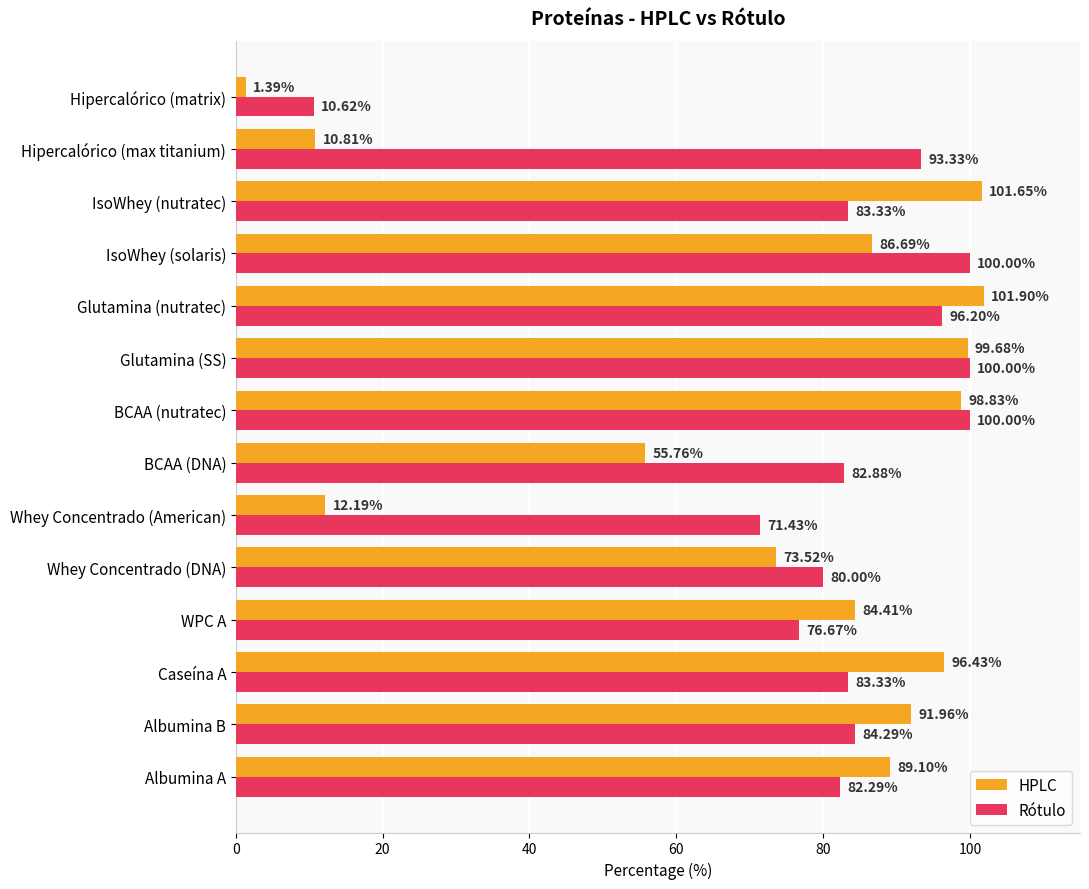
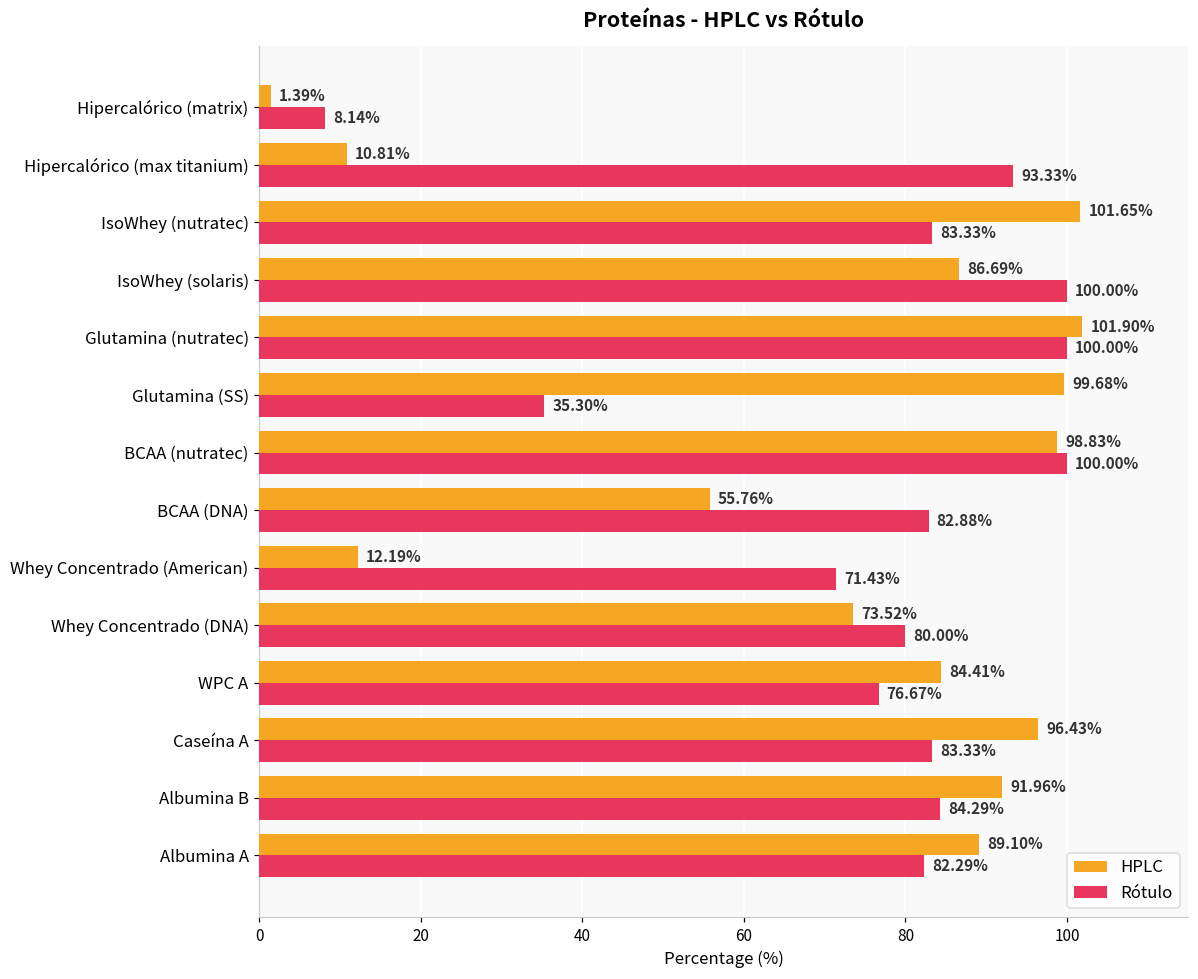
  {
    "HPLC": {
      "Hipercalórico (matrix)": "1.39%",
      "Hipercalórico (max titanium)": "10.81%",
      "IsoWhey (nutratec)": "101.65%",
      "IsoWhey (solaris)": "86.69%",
      "Glutamina (nutratec)": "101.90%",
      "Glutamina (SS)": "99.68%",
      "BCAA (nutratec)": "98.83%",
      "BCAA (DNA)": "55.76%",
      "Whey Concentrado (American)": "12.19%",
      "Whey Concentrado (DNA)": "73.52%",
      "WPC A": "84.41%",
      "Caseína A": "96.43%",
      "Albumina B": "91.96%",
      "Albumina A": "89.10%"
    },
    "Rótulo": {
-     "Hipercalórico (matrix)": "10.62%",
+     "Hipercalórico (matrix)": "8.14%",
      "Hipercalórico (max titanium)": "93.33%",
      "IsoWhey (nutratec)": "83.33%",
      "IsoWhey (solaris)": "100.00%",
-     "Glutamina (nutratec)": "96.20%",
-     "Glutamina (SS)": "100.00%",
+     "Glutamina (nutratec)": "100.00%",
+     "Glutamina (SS)": "35.30%",
      "BCAA (nutratec)": "100.00%",
      "BCAA (DNA)": "82.88%",
      "Whey Concentrado (American)": "71.43%",
      "Whey Concentrado (DNA)": "80.00%",
      "WPC A": "76.67%",
      "Caseína A": "83.33%",
      "Albumina B": "84.29%",
      "Albumina A": "82.29%"
    }
  }
